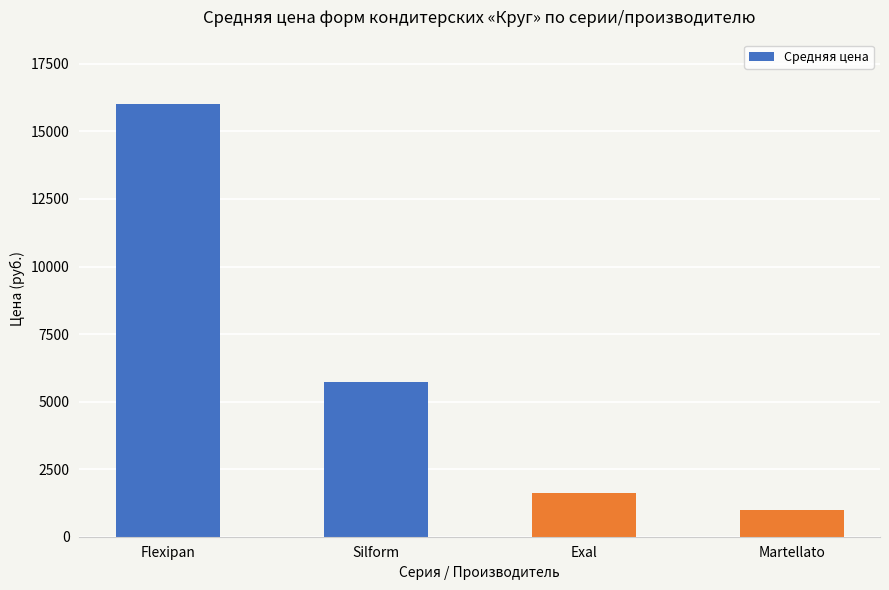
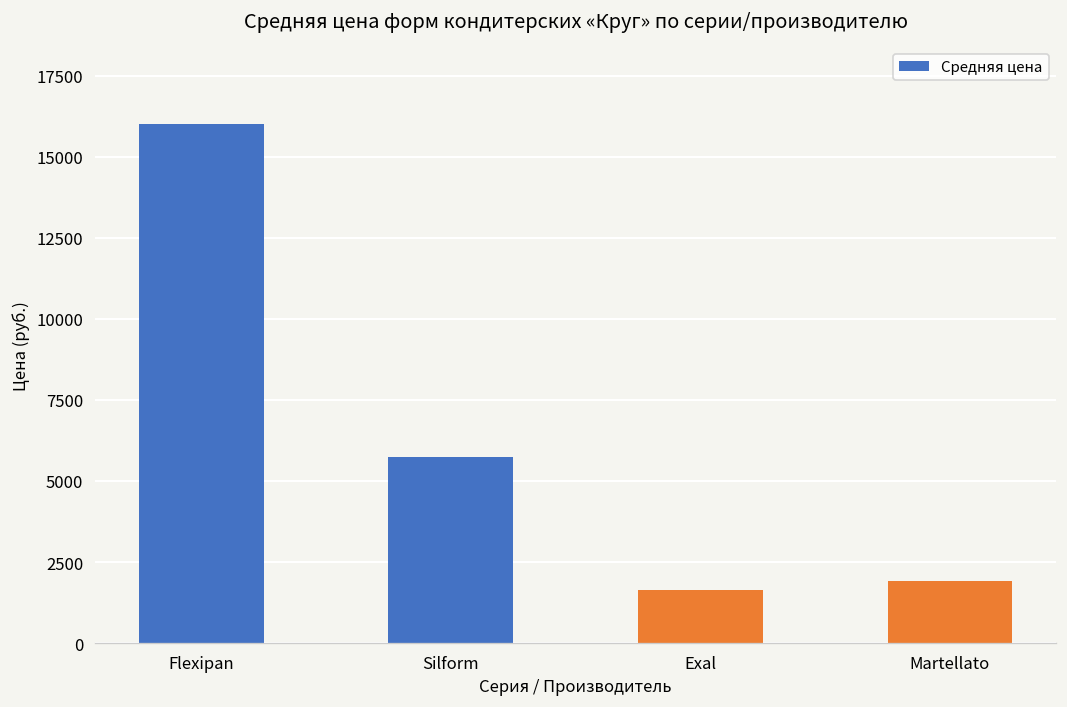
  {
    "Flexipan": 16000,
    "Silform": 5700,
    "Exal": 1600,
-   "Martellato": 1000
+   "Martellato": 1900
  }
